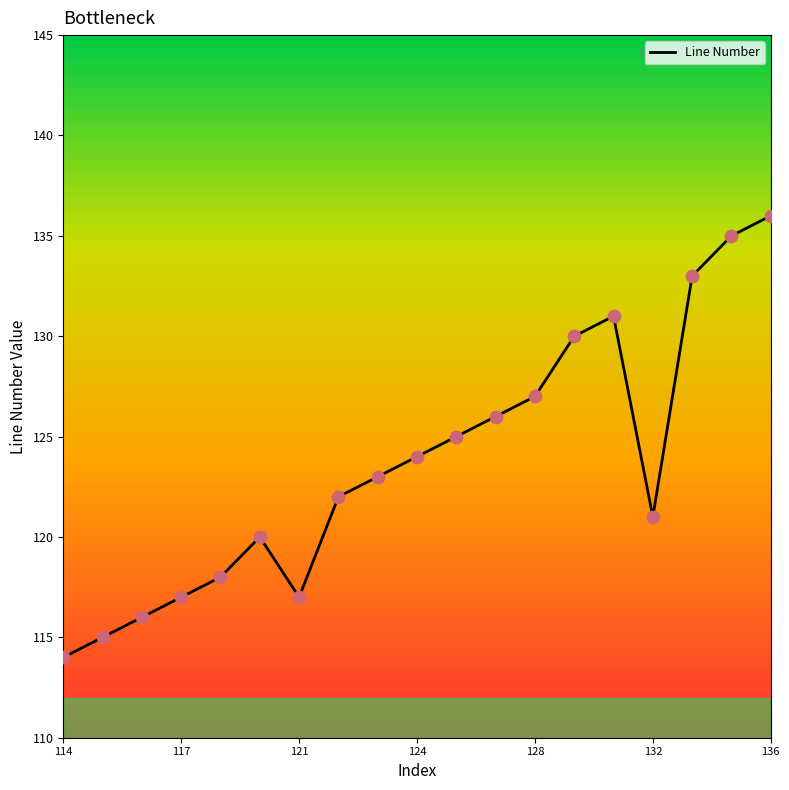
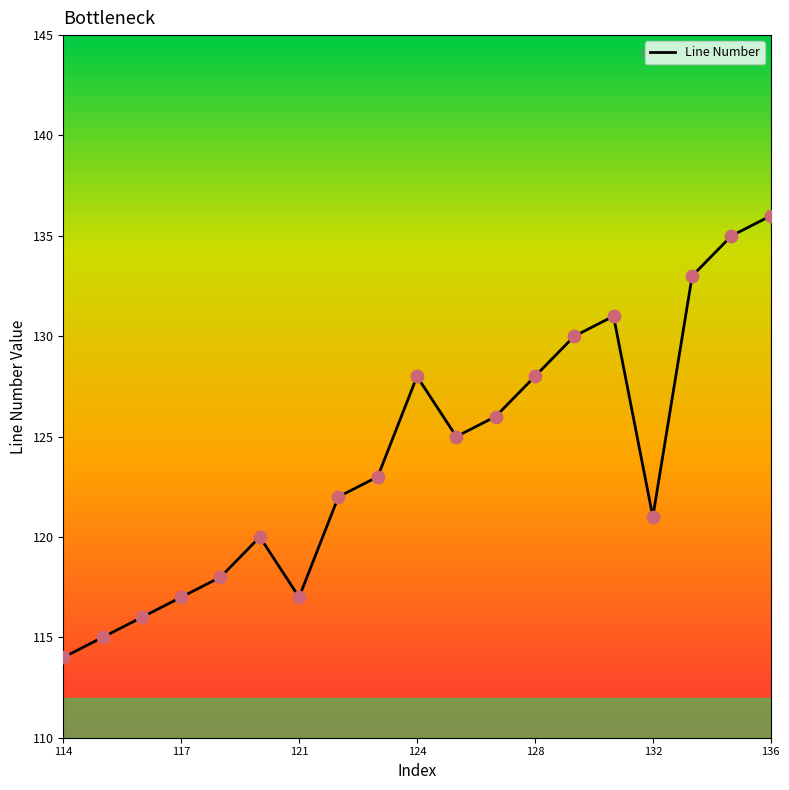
  {
    "114": 114,
    "117": 117,
    "121": 117,
-   "124": 124,
-   "128": 127,
+   "124": 128,
+   "128": 128,
    "132": 121,
    "136": 136
  }
